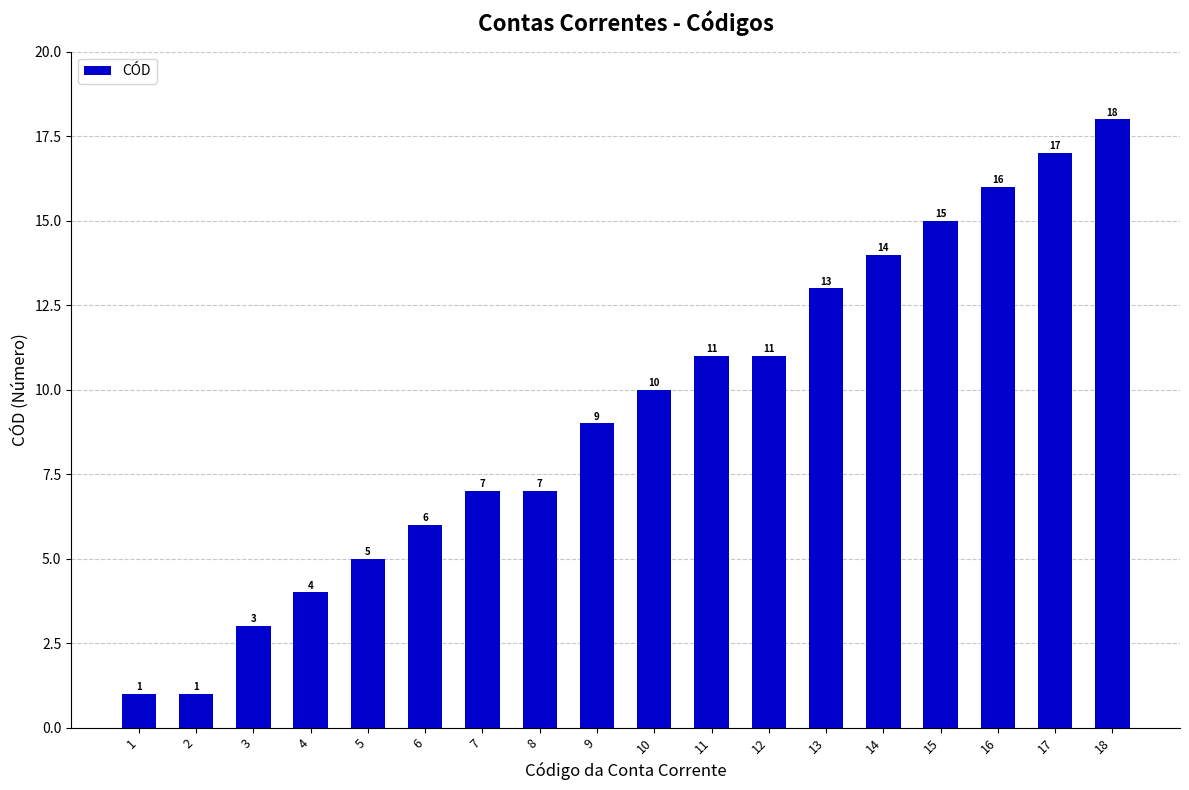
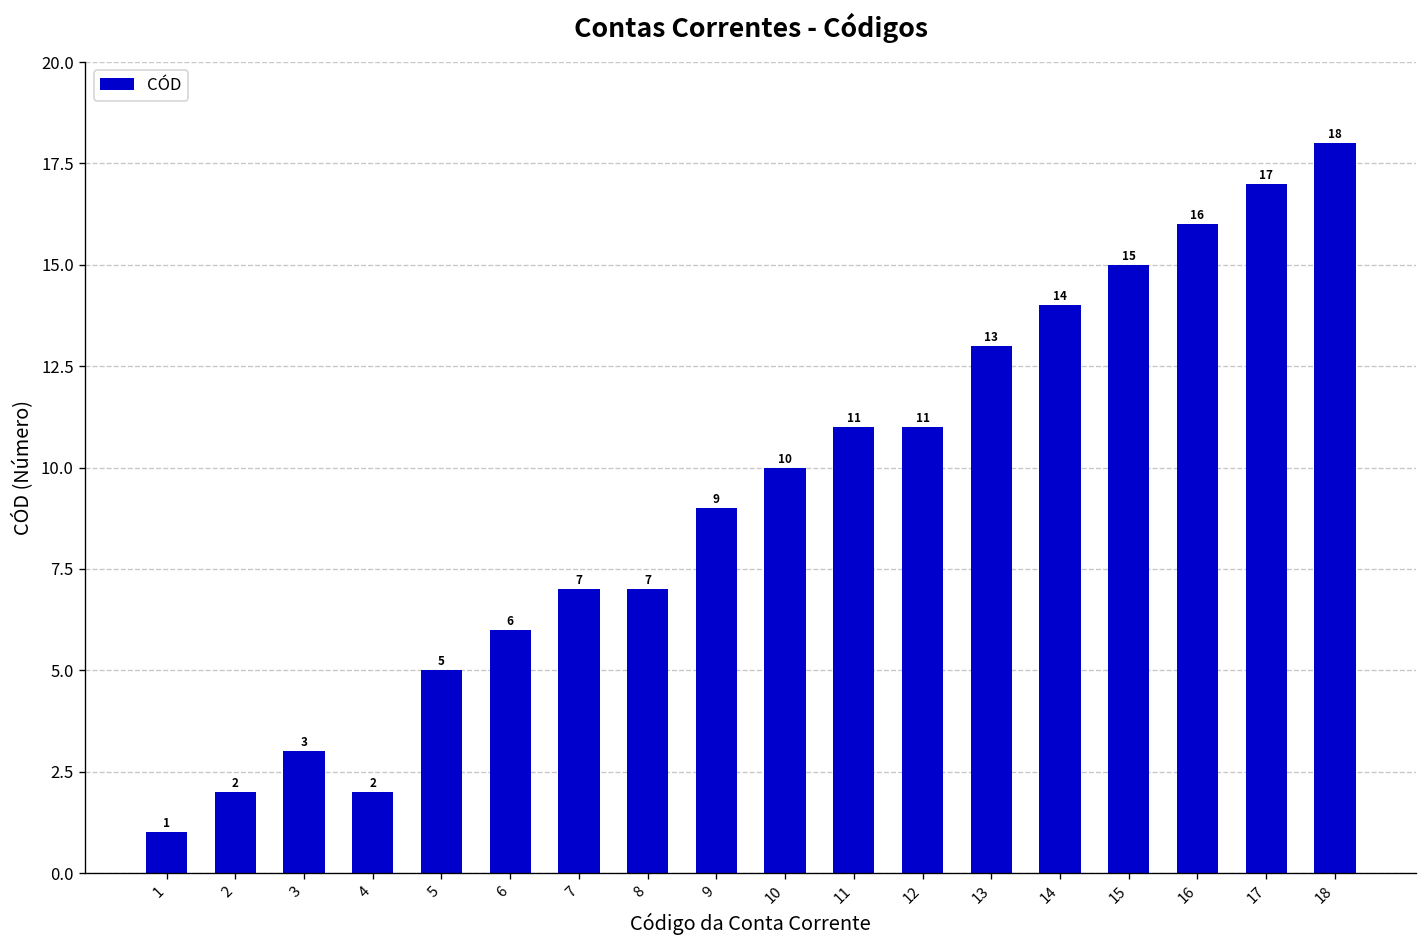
  {
    "1": 1,
-   "2": 1,
+   "2": 2,
    "3": 3,
-   "4": 4,
+   "4": 2,
    "5": 5,
    "6": 6,
    "7": 7,
    "8": 7,
    "9": 9,
    "10": 10,
    "11": 11,
    "12": 11,
    "13": 13,
    "14": 14,
    "15": 15,
    "16": 16,
    "17": 17,
    "18": 18
  }
